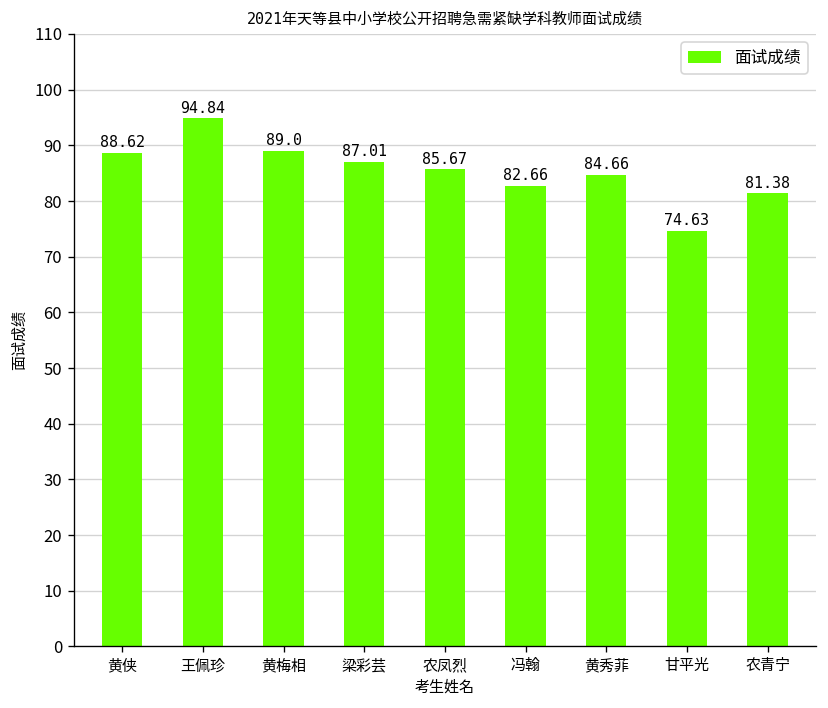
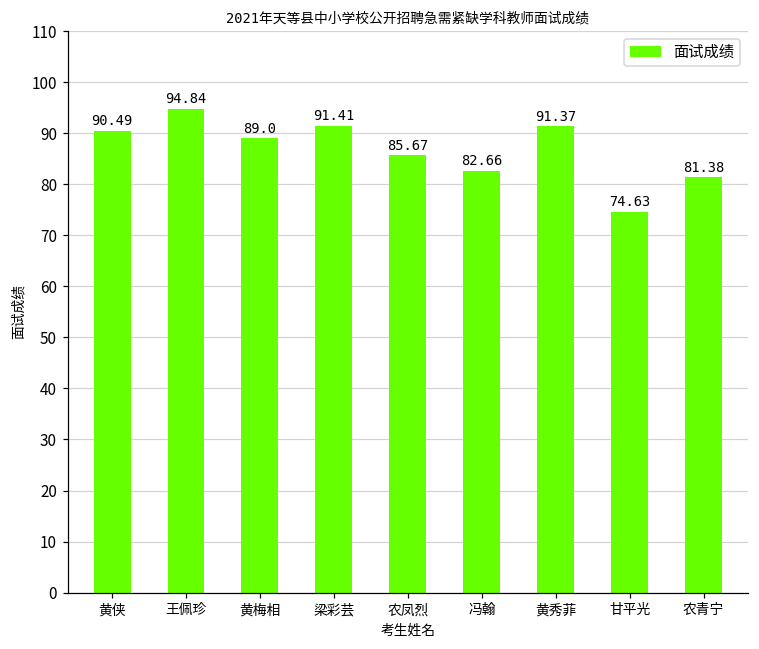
  {
-   "黄侠": 88.62,
+   "黄侠": 90.49,
    "王佩珍": 94.84,
    "黄梅相": 89.0,
-   "梁彩芸": 87.01,
+   "梁彩芸": 91.41,
    "农凤烈": 85.67,
    "冯翰": 82.66,
-   "黄秀菲": 84.66,
+   "黄秀菲": 91.37,
    "甘平光": 74.63,
    "农青宁": 81.38
  }
